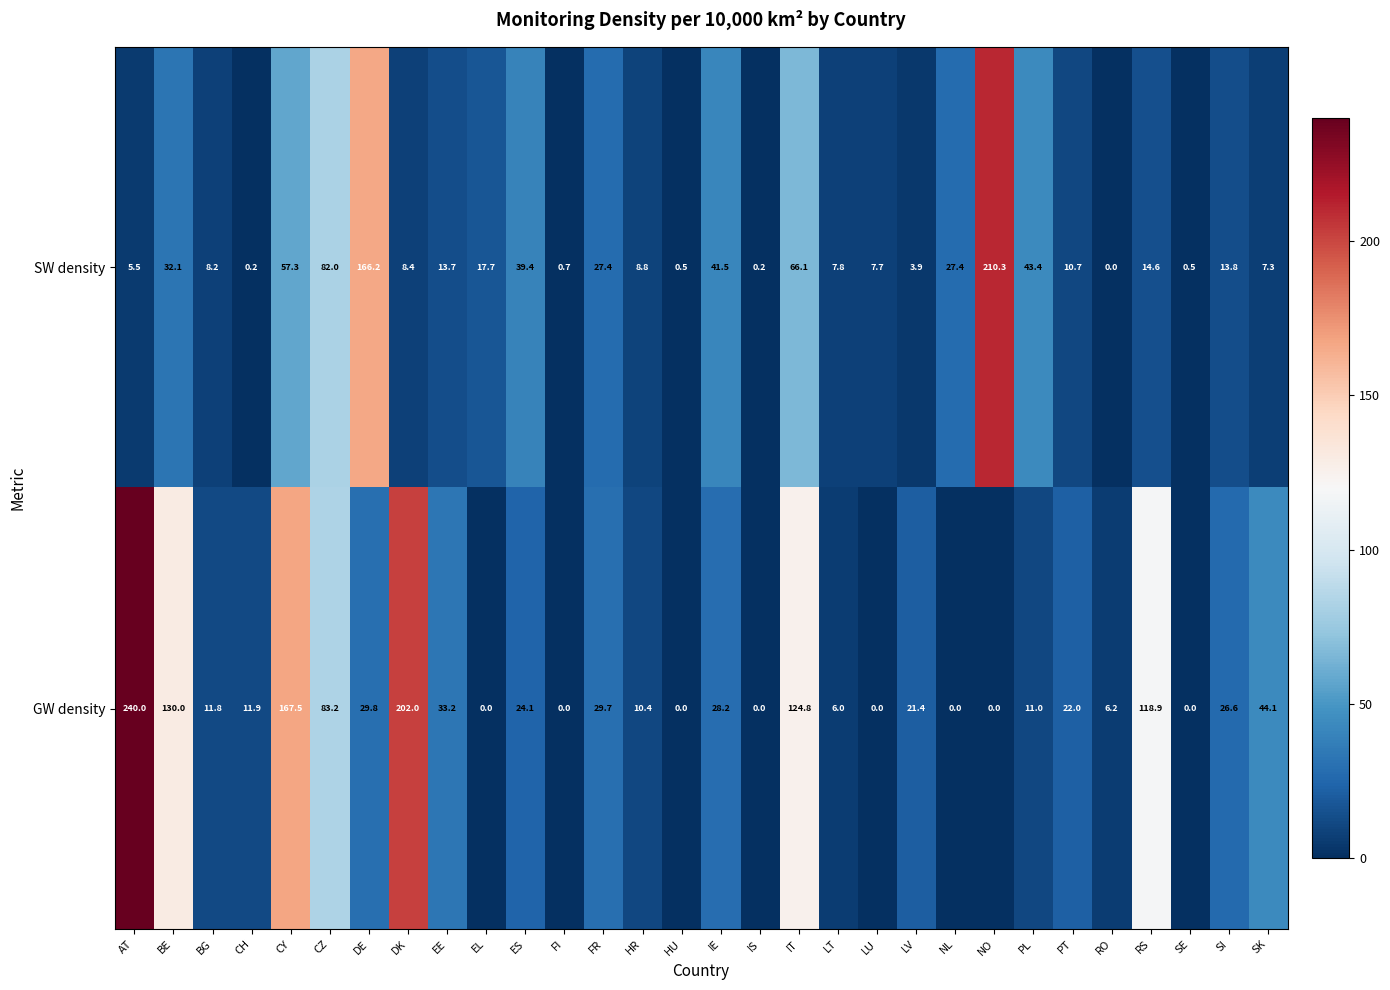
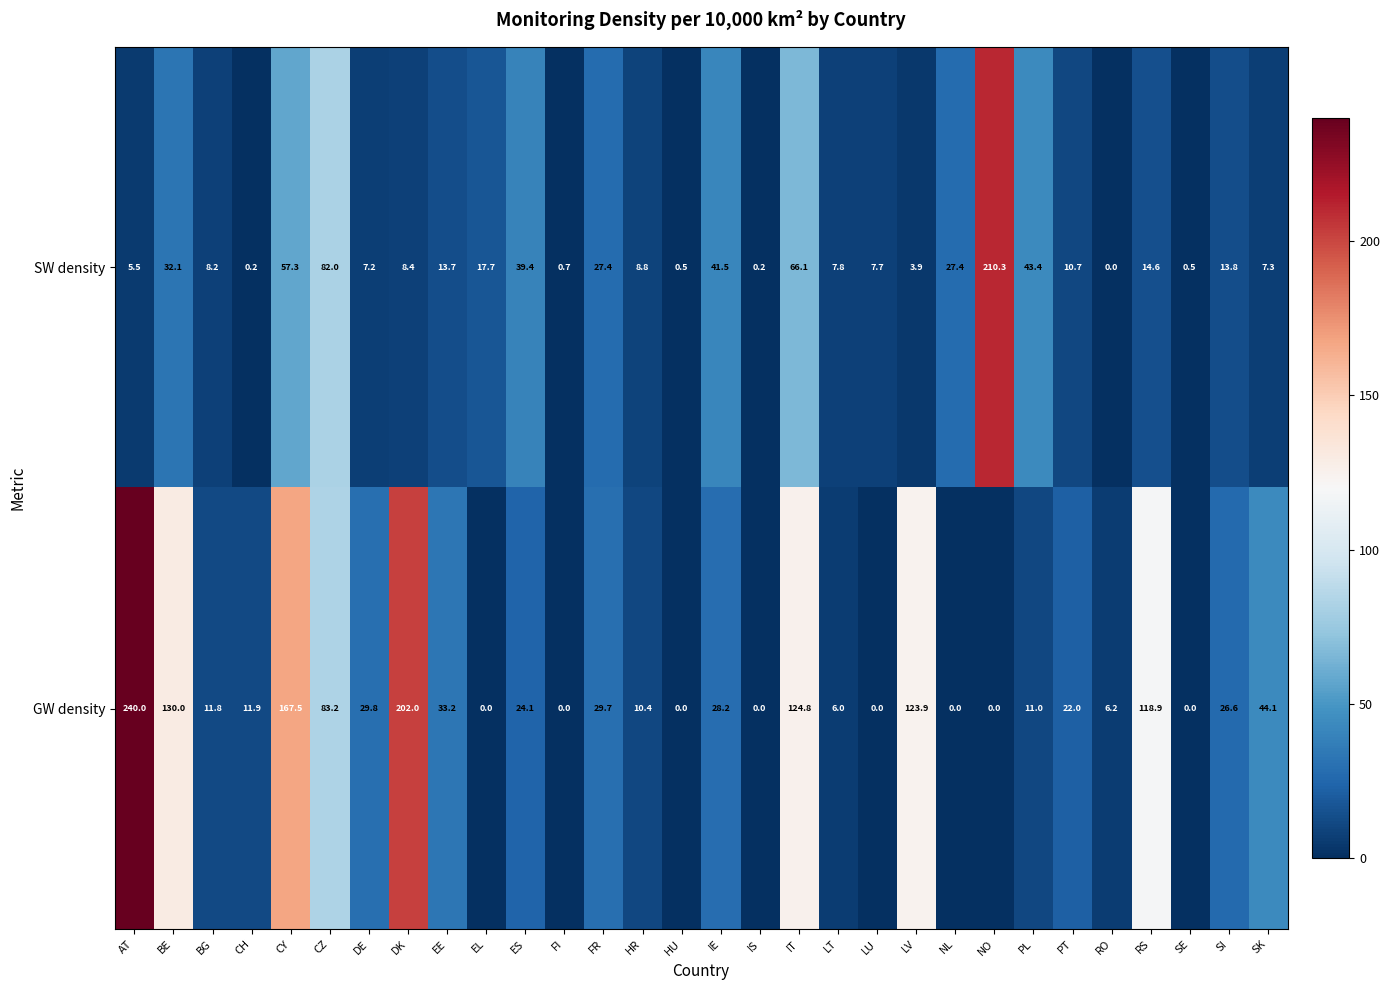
  {
    "SW density": {
      "AT": 5.5,
      "BE": 32.1,
      "BG": 8.2,
      "CH": 0.2,
      "CY": 57.3,
      "CZ": 82.0,
-     "DE": 166.2,
+     "DE": 7.2,
      "DK": 8.4,
      "EE": 13.7,
      "EL": 17.7,
      "ES": 39.4,
      "FI": 0.7,
      "FR": 27.4,
      "HR": 8.8,
      "HU": 0.5,
      "IE": 41.5,
      "IS": 0.2,
      "IT": 66.1,
      "LT": 7.8,
      "LU": 7.7,
      "LV": 3.9,
      "NL": 27.4,
      "NO": 210.3,
      "PL": 43.4,
      "PT": 10.7,
      "RO": 0.0,
      "RS": 14.6,
      "SE": 0.5,
      "SI": 13.8,
      "SK": 7.3
    },
    "GW density": {
      "AT": 240.0,
      "BE": 130.0,
      "BG": 11.8,
      "CH": 11.9,
      "CY": 167.5,
      "CZ": 83.2,
      "DE": 29.8,
      "DK": 202.0,
      "EE": 33.2,
      "EL": 0.0,
      "ES": 24.1,
      "FI": 0.0,
      "FR": 29.7,
      "HR": 10.4,
      "HU": 0.0,
      "IE": 28.2,
      "IS": 0.0,
      "IT": 124.8,
      "LT": 6.0,
      "LU": 0.0,
-     "LV": 21.4,
+     "LV": 123.9,
      "NL": 0.0,
      "NO": 0.0,
      "PL": 11.0,
      "PT": 22.0,
      "RO": 6.2,
      "RS": 118.9,
      "SE": 0.0,
      "SI": 26.6,
      "SK": 44.1
    }
  }
